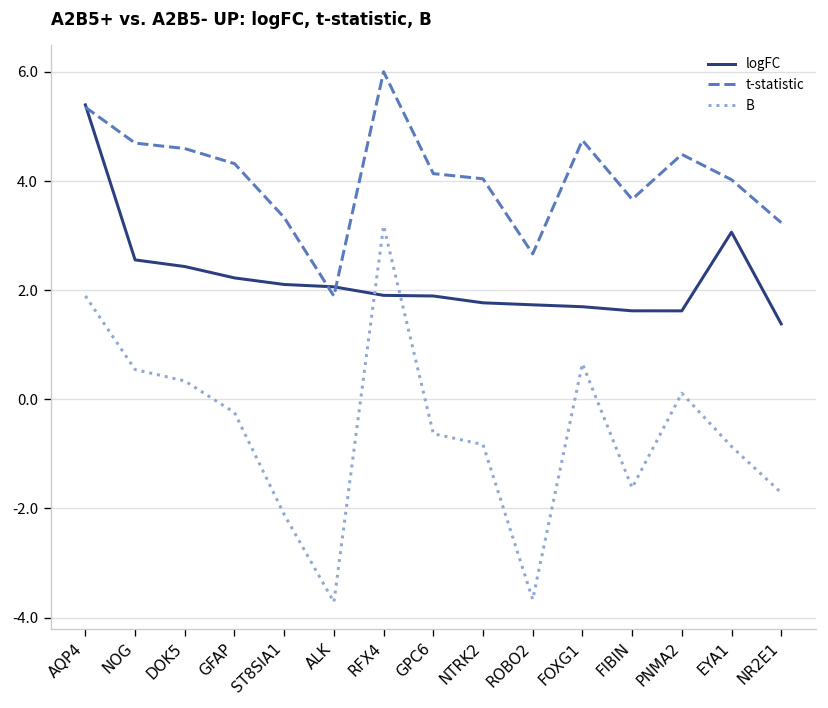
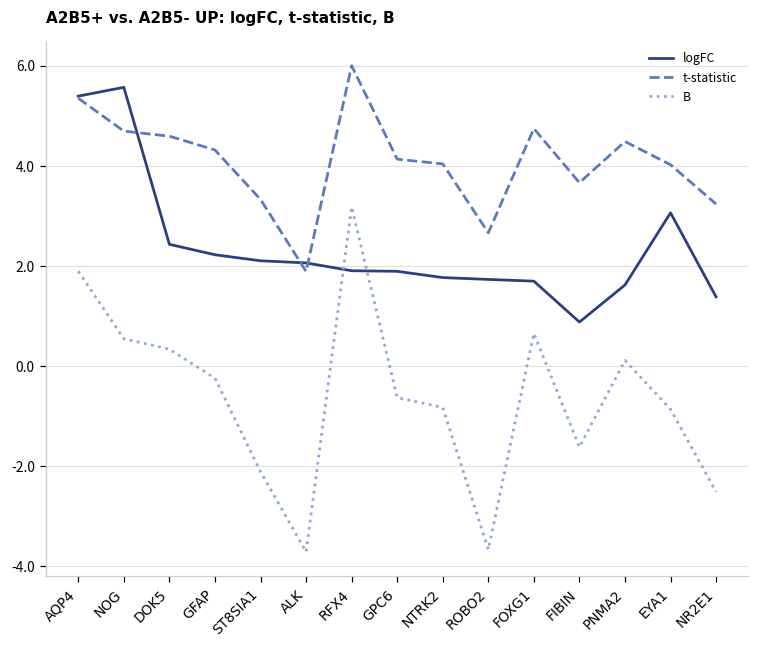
  {
    "logFC": {
-     "NOG": 2.6,
+     "NOG": 5.6,
      "DOK5": 2.4,
      "GFAP": 2.2,
      "ST8SIA1": 2.1,
      "ALK": 2.1,
      "RFX4": 1.9,
      "GPC6": 1.9,
      "NTRK2": 1.8,
      "ROBO2": 1.7,
      "FOXG1": 1.7,
-     "FIBIN": 1.6,
+     "FIBIN": 0.9,
      "PNMA2": 1.6,
      "EYA1": 3.1,
      "NR2E1": 1.4
    },
    "t-statistic": {
      "NOG": 4.7,
      "DOK5": 4.6,
      "GFAP": 4.3,
      "ST8SIA1": 3.3,
      "ALK": 1.9,
      "RFX4": 6.0,
      "GPC6": 4.1,
      "NTRK2": 4.0,
      "ROBO2": 2.7,
      "FOXG1": 4.7,
      "FIBIN": 3.7,
      "PNMA2": 4.5,
      "EYA1": 4.0,
      "NR2E1": 3.2
    },
    "B": {
      "AQP4": 1.9,
      "NOG": 0.5,
      "DOK5": 0.3,
      "GFAP": -0.2,
      "ST8SIA1": -2.1,
      "ALK": -3.7,
      "RFX4": 3.2,
      "GPC6": -0.6,
      "NTRK2": -0.8,
      "ROBO2": -3.7,
      "FOXG1": 0.7,
      "FIBIN": -1.6,
      "PNMA2": 0.1,
      "EYA1": -0.9,
-     "NR2E1": -1.7
+     "NR2E1": -2.5
    }
  }
